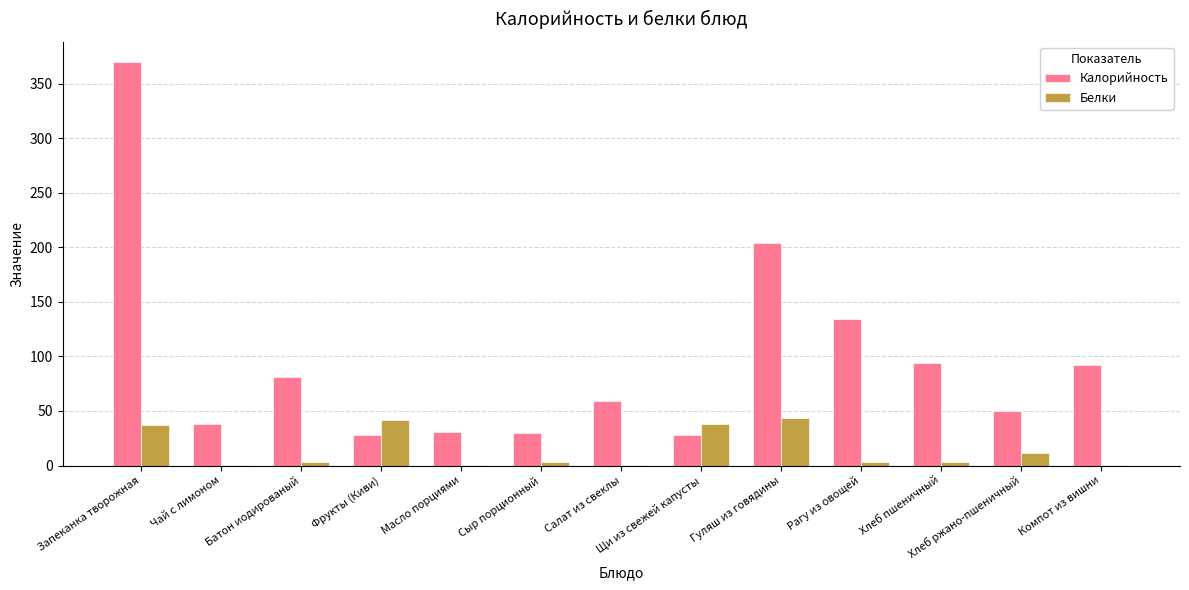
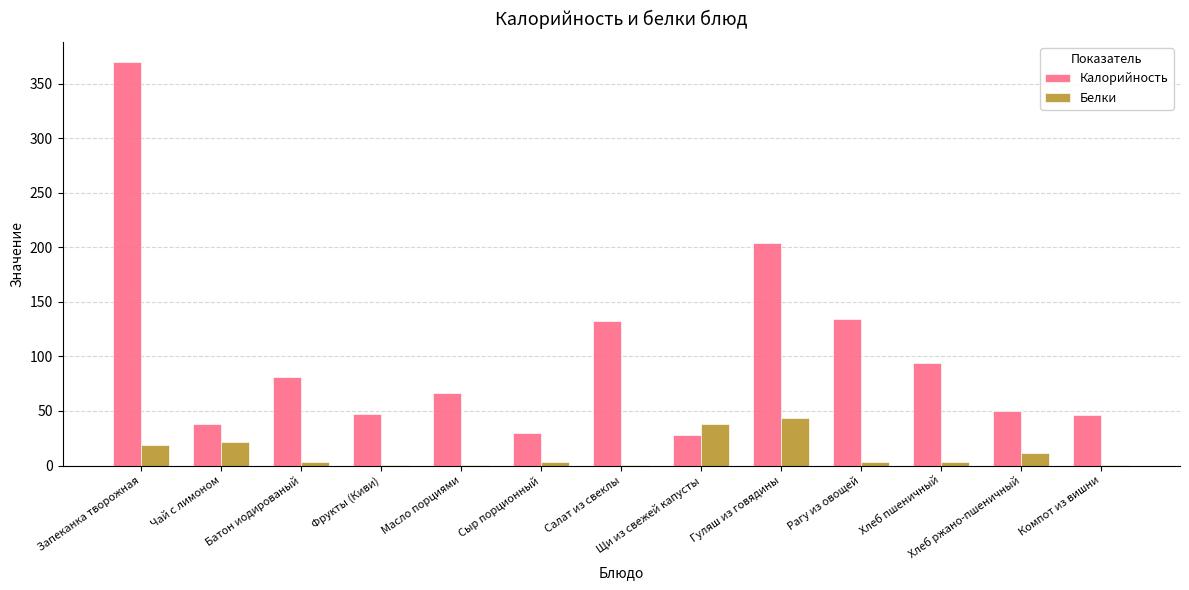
  {
    "Калорийность": {
      "Запеканка творожная": 370,
      "Чай с лимоном": 38,
      "Батон иодированый": 81,
-     "Фрукты (Киви)": 28,
-     "Масло порциями": 31,
+     "Фрукты (Киви)": 47,
+     "Масло порциями": 66,
      "Сыр порционный": 30,
-     "Салат из свеклы": 59,
+     "Салат из свеклы": 133,
      "Щи из свежей капусты": 28,
      "Гуляш из говядины": 204,
      "Рагу из овощей": 135,
      "Хлеб пшеничный": 94,
      "Хлеб ржано-пшеничный": 50,
-     "Компот из вишни": 92
+     "Компот из вишни": 47
    },
    "Белки": {
-     "Запеканка творожная": 37,
-     "Чай с лимоном": 0,
+     "Запеканка творожная": 19,
+     "Чай с лимоном": 22,
      "Батон иодированый": 3,
-     "Фрукты (Киви)": 42,
+     "Фрукты (Киви)": 0,
      "Сыр порционный": 3,
      "Щи из свежей капусты": 38,
      "Гуляш из говядины": 44,
      "Рагу из овощей": 3,
      "Хлеб пшеничный": 3,
      "Хлеб ржано-пшеничный": 11
    }
  }
